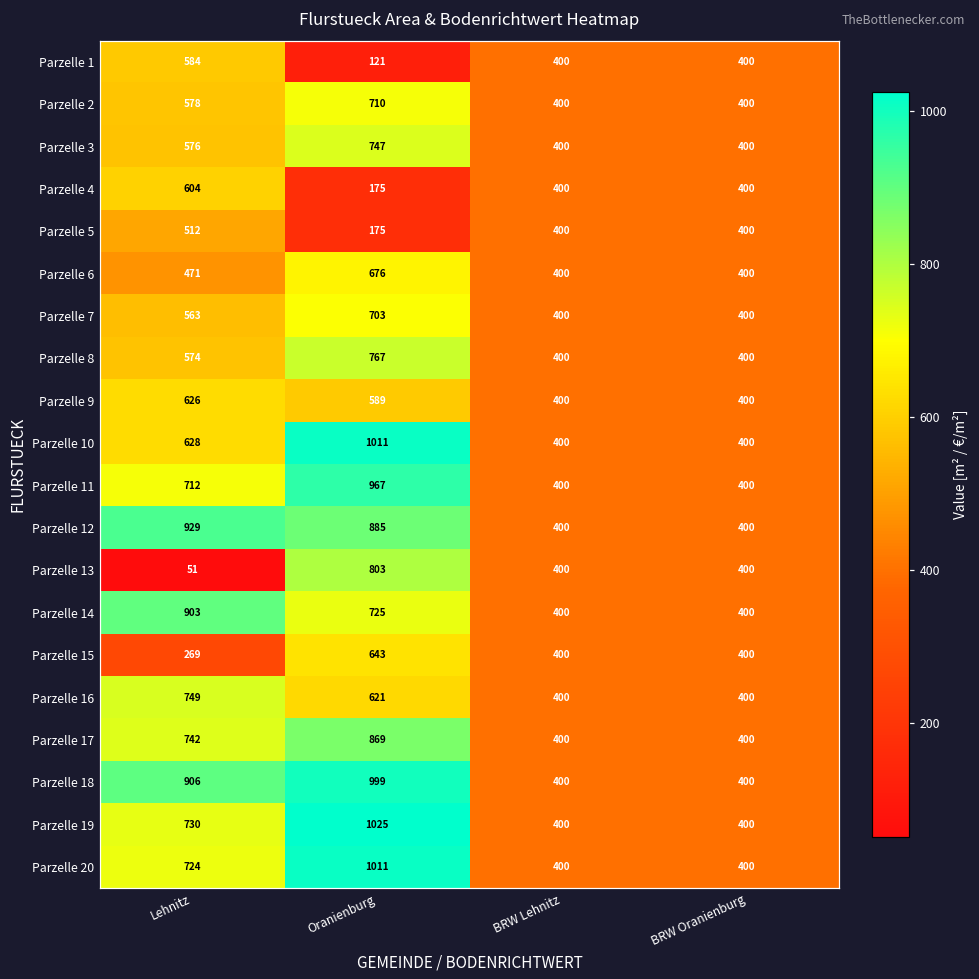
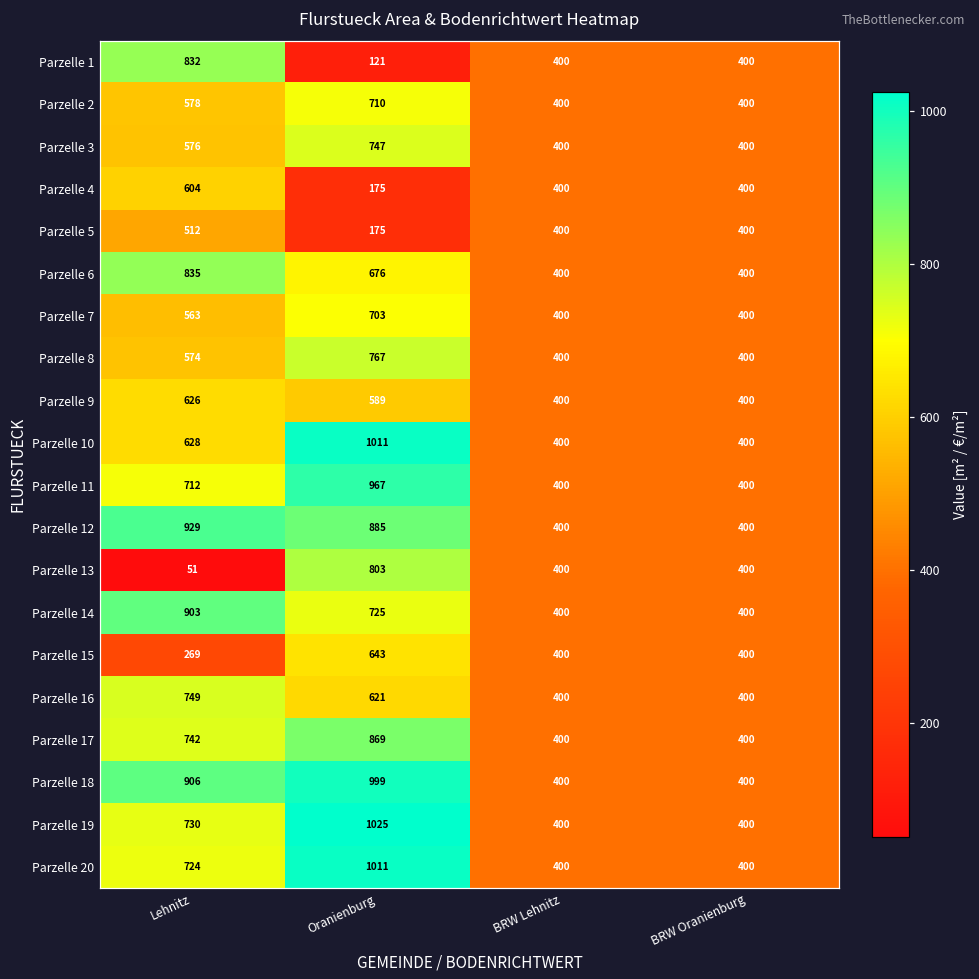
  {
    "Parzelle 1": {
-     "Lehnitz": 584,
+     "Lehnitz": 832,
      "Oranienburg": 121,
      "BRW Lehnitz": 400,
      "BRW Oranienburg": 400
    },
    "Parzelle 2": {
      "Lehnitz": 578,
      "Oranienburg": 710,
      "BRW Lehnitz": 400,
      "BRW Oranienburg": 400
    },
    "Parzelle 3": {
      "Lehnitz": 576,
      "Oranienburg": 747,
      "BRW Lehnitz": 400,
      "BRW Oranienburg": 400
    },
    "Parzelle 4": {
      "Lehnitz": 604,
      "Oranienburg": 175,
      "BRW Lehnitz": 400,
      "BRW Oranienburg": 400
    },
    "Parzelle 5": {
      "Lehnitz": 512,
      "Oranienburg": 175,
      "BRW Lehnitz": 400,
      "BRW Oranienburg": 400
    },
    "Parzelle 6": {
-     "Lehnitz": 471,
+     "Lehnitz": 835,
      "Oranienburg": 676,
      "BRW Lehnitz": 400,
      "BRW Oranienburg": 400
    },
    "Parzelle 7": {
      "Lehnitz": 563,
      "Oranienburg": 703,
      "BRW Lehnitz": 400,
      "BRW Oranienburg": 400
    },
    "Parzelle 8": {
      "Lehnitz": 574,
      "Oranienburg": 767,
      "BRW Lehnitz": 400,
      "BRW Oranienburg": 400
    },
    "Parzelle 9": {
      "Lehnitz": 626,
      "Oranienburg": 589,
      "BRW Lehnitz": 400,
      "BRW Oranienburg": 400
    },
    "Parzelle 10": {
      "Lehnitz": 628,
      "Oranienburg": 1011,
      "BRW Lehnitz": 400,
      "BRW Oranienburg": 400
    },
    "Parzelle 11": {
      "Lehnitz": 712,
      "Oranienburg": 967,
      "BRW Lehnitz": 400,
      "BRW Oranienburg": 400
    },
    "Parzelle 12": {
      "Lehnitz": 929,
      "Oranienburg": 885,
      "BRW Lehnitz": 400,
      "BRW Oranienburg": 400
    },
    "Parzelle 13": {
      "Lehnitz": 51,
      "Oranienburg": 803,
      "BRW Lehnitz": 400,
      "BRW Oranienburg": 400
    },
    "Parzelle 14": {
      "Lehnitz": 903,
      "Oranienburg": 725,
      "BRW Lehnitz": 400,
      "BRW Oranienburg": 400
    },
    "Parzelle 15": {
      "Lehnitz": 269,
      "Oranienburg": 643,
      "BRW Lehnitz": 400,
      "BRW Oranienburg": 400
    },
    "Parzelle 16": {
      "Lehnitz": 749,
      "Oranienburg": 621,
      "BRW Lehnitz": 400,
      "BRW Oranienburg": 400
    },
    "Parzelle 17": {
      "Lehnitz": 742,
      "Oranienburg": 869,
      "BRW Lehnitz": 400,
      "BRW Oranienburg": 400
    },
    "Parzelle 18": {
      "Lehnitz": 906,
      "Oranienburg": 999,
      "BRW Lehnitz": 400,
      "BRW Oranienburg": 400
    },
    "Parzelle 19": {
      "Lehnitz": 730,
      "Oranienburg": 1025,
      "BRW Lehnitz": 400,
      "BRW Oranienburg": 400
    },
    "Parzelle 20": {
      "Lehnitz": 724,
      "Oranienburg": 1011,
      "BRW Lehnitz": 400,
      "BRW Oranienburg": 400
    }
  }
